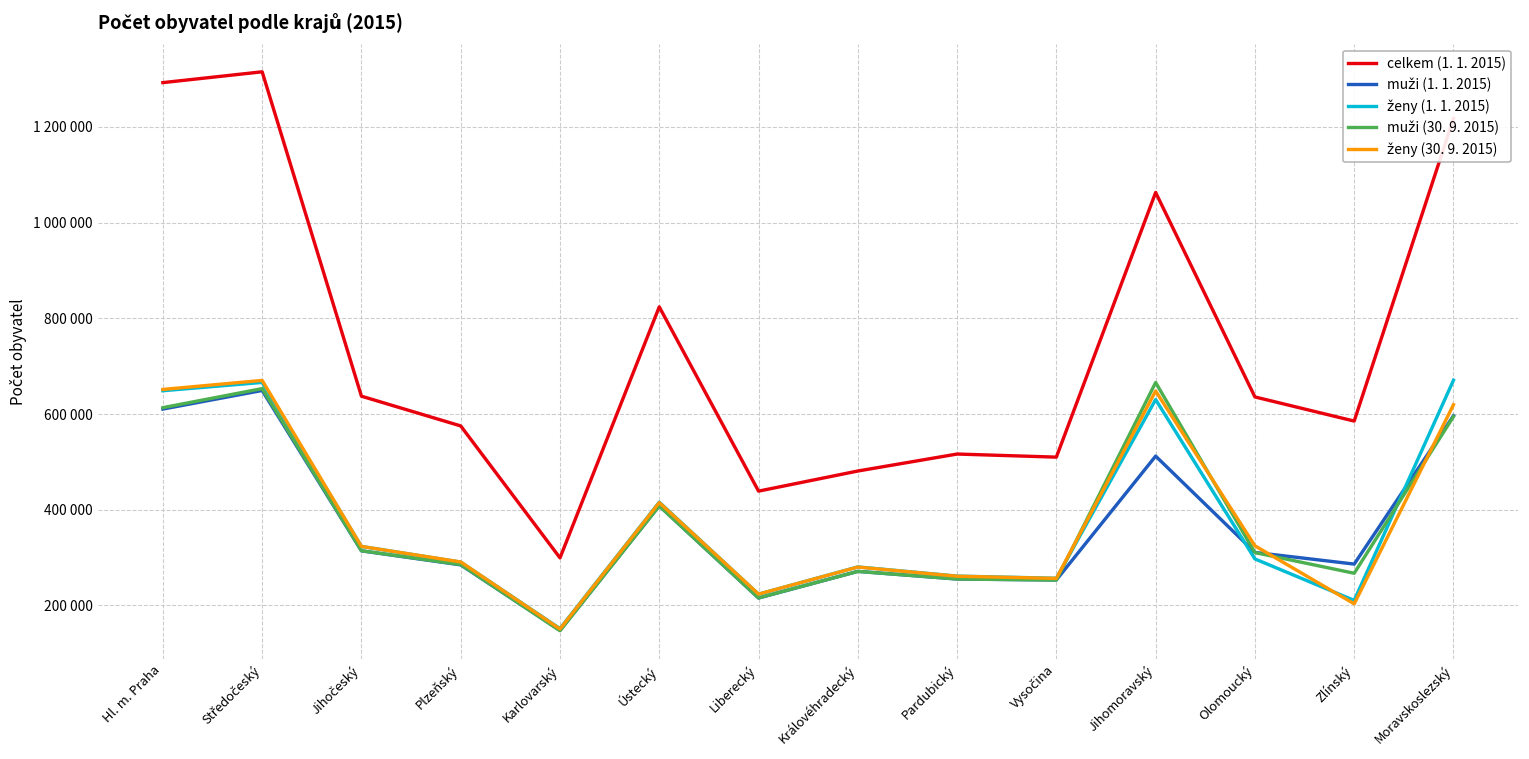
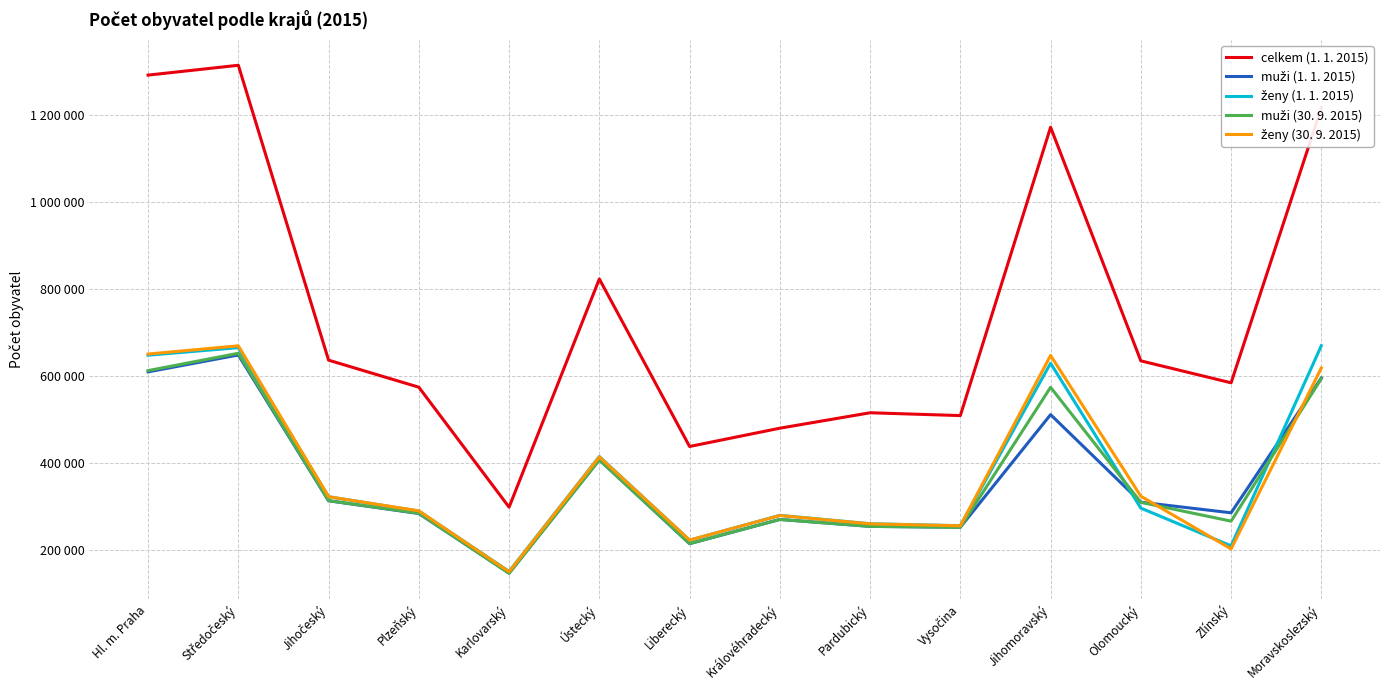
  {
    "celkem (1. 1. 2015)": {
      "Hl. m. Praha": 1290000,
      "Středočeský": 1320000,
      "Jihočeský": 640000,
      "Plzeňský": 580000,
      "Karlovarský": 300000,
      "Ústecký": 820000,
      "Liberecký": 440000,
      "Královéhradecký": 480000,
      "Pardubický": 520000,
      "Vysočina": 510000,
-     "Jihomoravský": 1060000,
+     "Jihomoravský": 1170000,
      "Olomoucký": 640000,
      "Zlínský": 590000
    },
    "muži (1. 1. 2015)": {
      "Jihomoravský": 510000,
      "Zlínský": 290000
    },
    "ženy (1. 1. 2015)": {
      "Jihomoravský": 630000,
      "Olomoucký": 300000,
      "Zlínský": 210000,
      "Moravskoslezský": 670000
    },
    "muži (30. 9. 2015)": {
-     "Jihomoravský": 670000,
+     "Jihomoravský": 570000,
      "Zlínský": 270000
    },
    "ženy (30. 9. 2015)": {
      "Jihomoravský": 650000,
      "Olomoucký": 320000,
      "Zlínský": 200000,
      "Moravskoslezský": 620000
    }
  }
